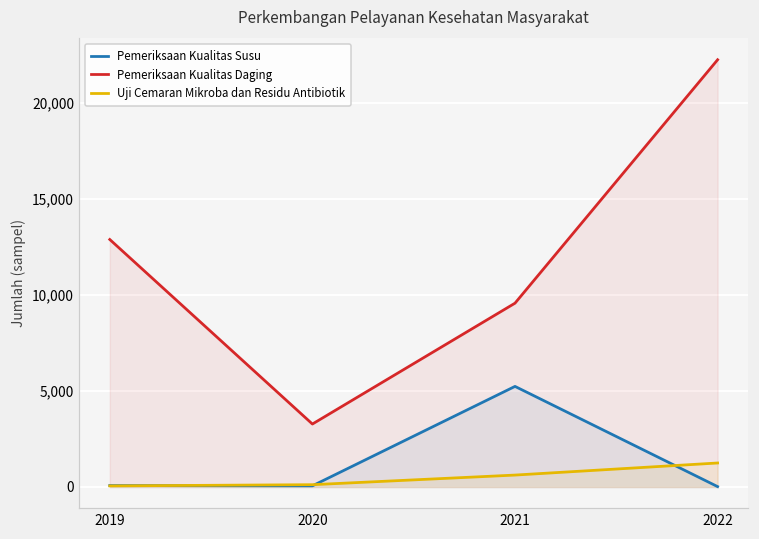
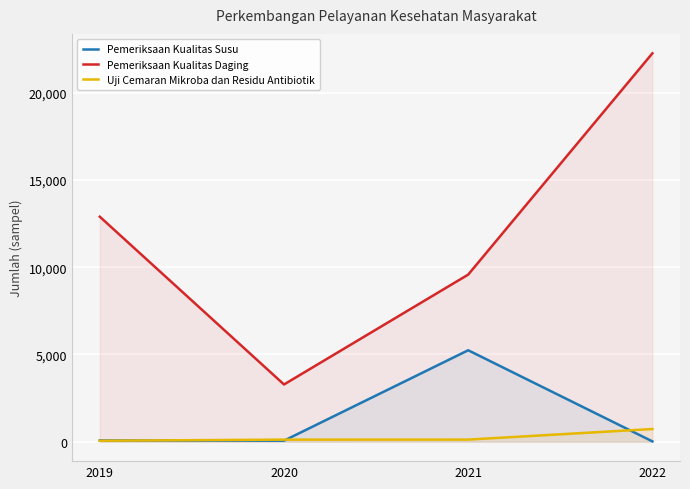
  {
    "Pemeriksaan Kualitas Susu": {
      "2021": "5,200",
      "2022": "0"
    },
    "Pemeriksaan Kualitas Daging": {
      "2019": "12,900",
      "2020": "3,300",
      "2021": "9,600",
      "2022": "22,300"
    },
    "Uji Cemaran Mikroba dan Residu Antibiotik": {
-     "2021": "600",
-     "2022": "1,300"
+     "2021": "100",
+     "2022": "700"
    }
  }
